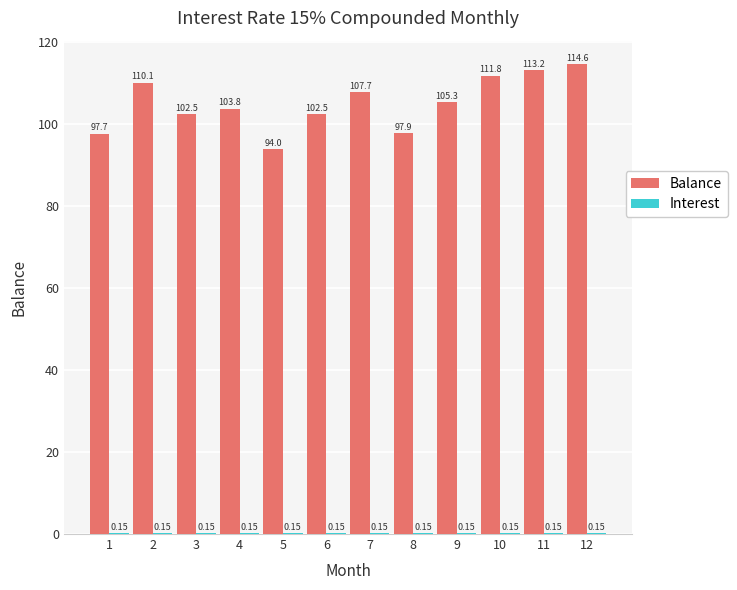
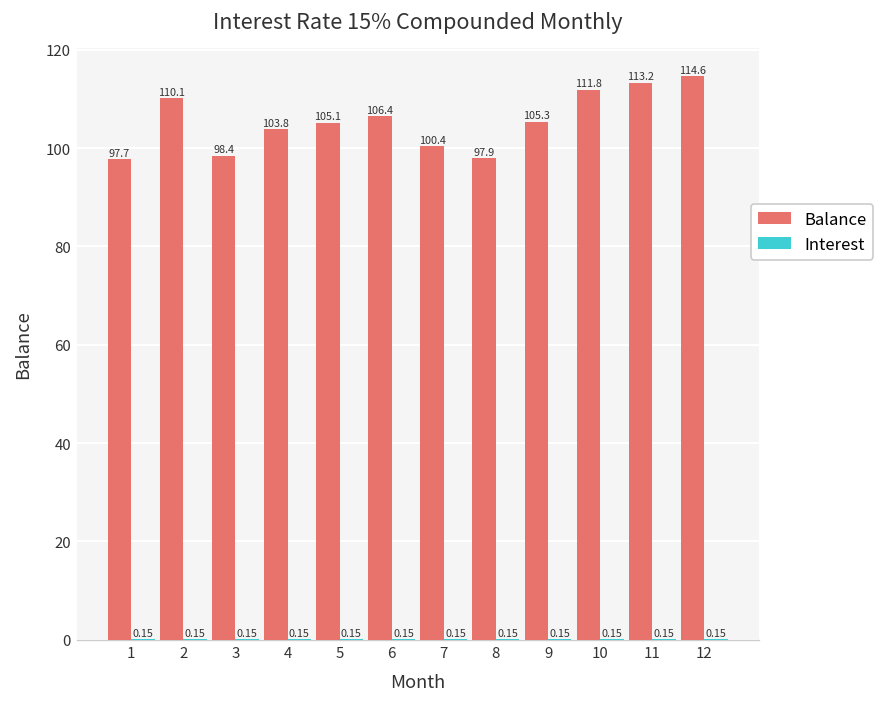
  {
    "Balance": {
      "1": 97.7,
      "2": 110.1,
-     "3": 102.5,
+     "3": 98.4,
      "4": 103.8,
-     "5": 94.0,
-     "6": 102.5,
-     "7": 107.7,
+     "5": 105.1,
+     "6": 106.4,
+     "7": 100.4,
      "8": 97.9,
      "9": 105.3,
      "10": 111.8,
      "11": 113.2,
      "12": 114.6
    },
    "Interest": {
      "1": 0.15,
      "2": 0.15,
      "3": 0.15,
      "4": 0.15,
      "5": 0.15,
      "6": 0.15,
      "7": 0.15,
      "8": 0.15,
      "9": 0.15,
      "10": 0.15,
      "11": 0.15,
      "12": 0.15
    }
  }
